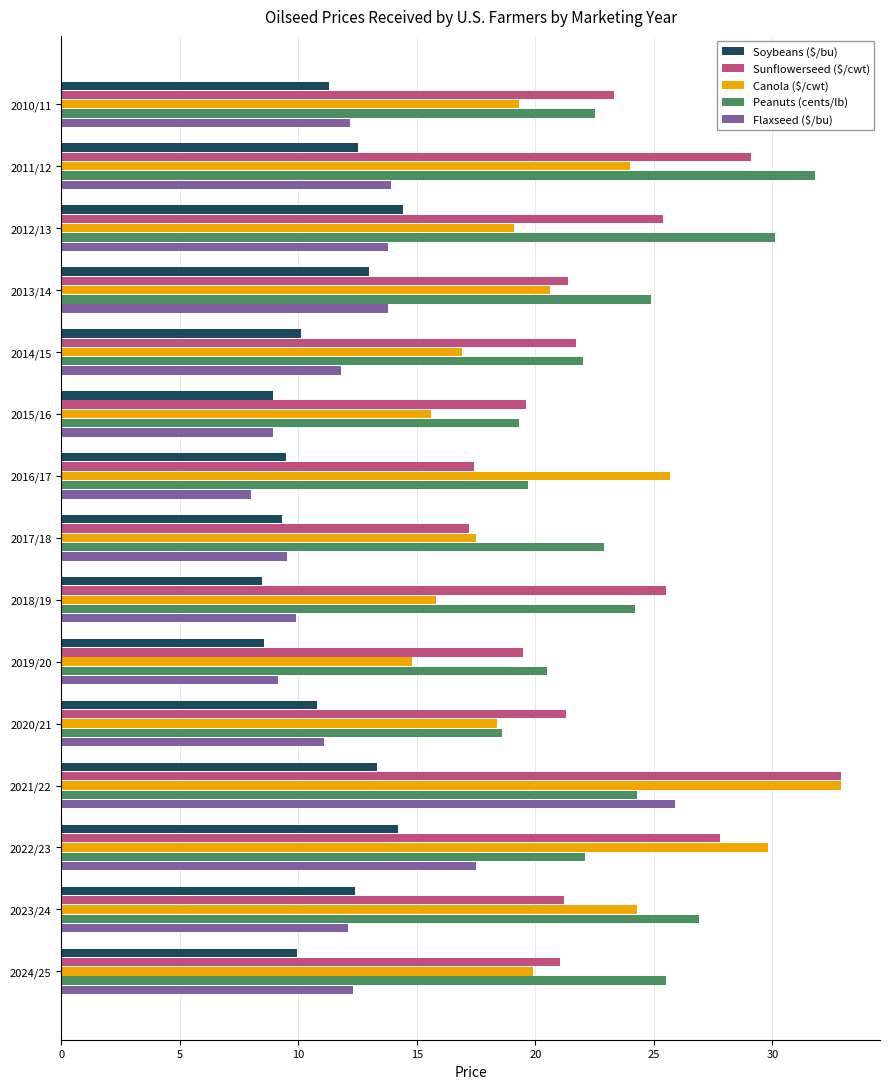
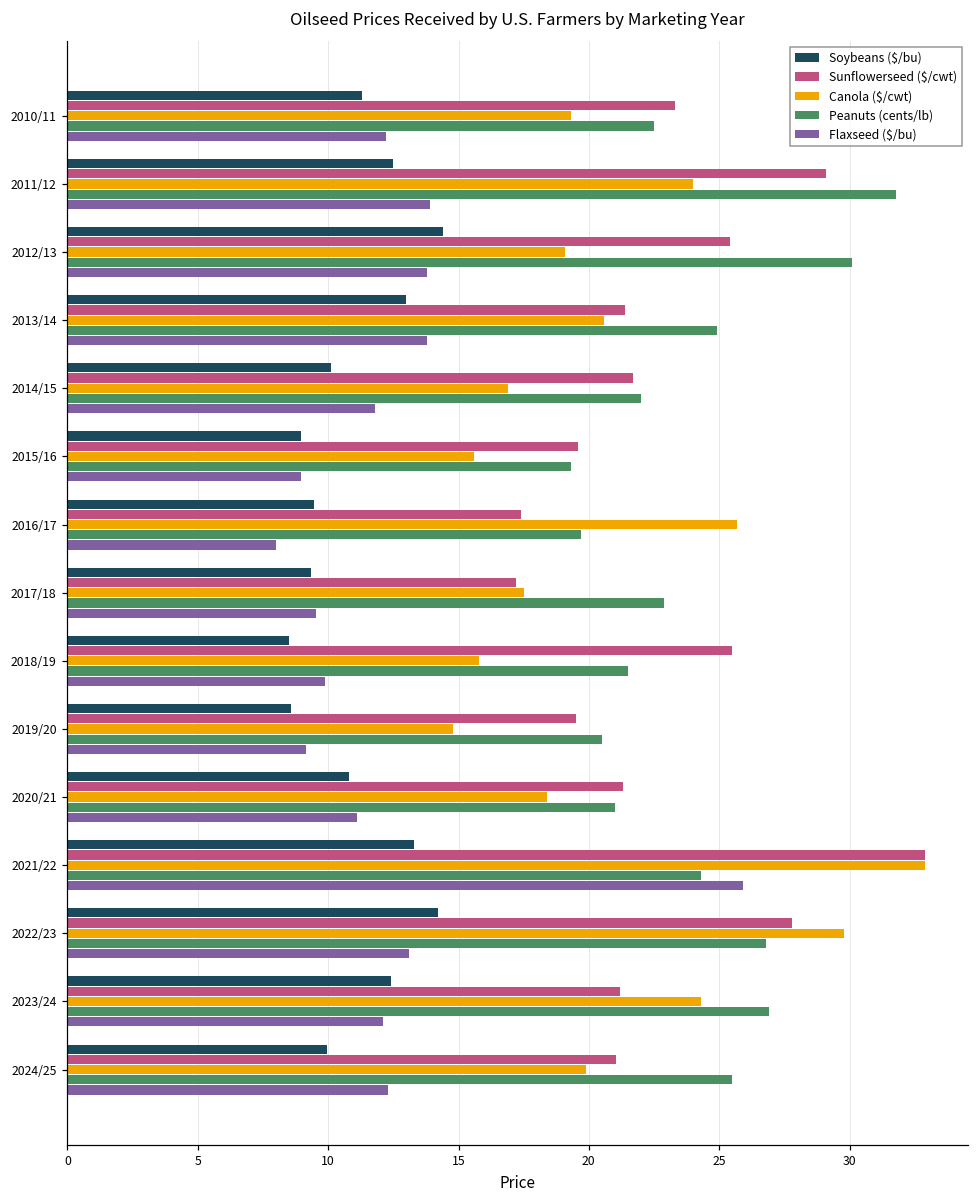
  {
    "Soybeans ($/bu)": {
      "2010/11": 11.3,
      "2011/12": 12.5,
      "2012/13": 14.4,
      "2013/14": 13.0,
      "2014/15": 10.1,
      "2015/16": 9.0,
      "2016/17": 9.5,
      "2017/18": 9.3,
      "2018/19": 8.5,
      "2019/20": 8.6,
      "2020/21": 10.8,
      "2021/22": 13.3,
      "2022/23": 14.2,
      "2023/24": 12.4,
      "2024/25": 10.0
    },
    "Sunflowerseed ($/cwt)": {
      "2010/11": 23.3,
      "2011/12": 29.1,
      "2012/13": 25.4,
      "2013/14": 21.4,
      "2014/15": 21.7,
      "2015/16": 19.6,
      "2016/17": 17.4,
      "2017/18": 17.2,
      "2018/19": 25.5,
      "2019/20": 19.5,
      "2020/21": 21.3,
      "2021/22": 32.9,
      "2022/23": 27.8,
      "2023/24": 21.2,
      "2024/25": 21.0
    },
    "Canola ($/cwt)": {
      "2010/11": 19.3,
      "2011/12": 24.0,
      "2012/13": 19.1,
      "2013/14": 20.6,
      "2014/15": 16.9,
      "2015/16": 15.6,
      "2016/17": 25.7,
      "2017/18": 17.5,
      "2018/19": 15.8,
      "2019/20": 14.8,
      "2020/21": 18.4,
      "2021/22": 32.9,
      "2022/23": 29.8,
      "2023/24": 24.3,
      "2024/25": 19.9
    },
    "Peanuts (cents/lb)": {
      "2010/11": 22.5,
      "2011/12": 31.8,
      "2012/13": 30.1,
      "2013/14": 24.9,
      "2014/15": 22.0,
      "2015/16": 19.3,
      "2016/17": 19.7,
      "2017/18": 22.9,
-     "2018/19": 24.2,
+     "2018/19": 21.5,
      "2019/20": 20.5,
-     "2020/21": 18.6,
+     "2020/21": 21.0,
      "2021/22": 24.3,
-     "2022/23": 22.1,
+     "2022/23": 26.8,
      "2023/24": 26.9,
      "2024/25": 25.5
    },
    "Flaxseed ($/bu)": {
      "2010/11": 12.2,
      "2011/12": 13.9,
      "2012/13": 13.8,
      "2013/14": 13.8,
      "2014/15": 11.8,
      "2015/16": 9.0,
      "2016/17": 8.0,
      "2017/18": 9.5,
      "2018/19": 9.9,
      "2019/20": 9.2,
      "2020/21": 11.1,
      "2021/22": 25.9,
-     "2022/23": 17.5,
+     "2022/23": 13.1,
      "2023/24": 12.1,
      "2024/25": 12.3
    }
  }
